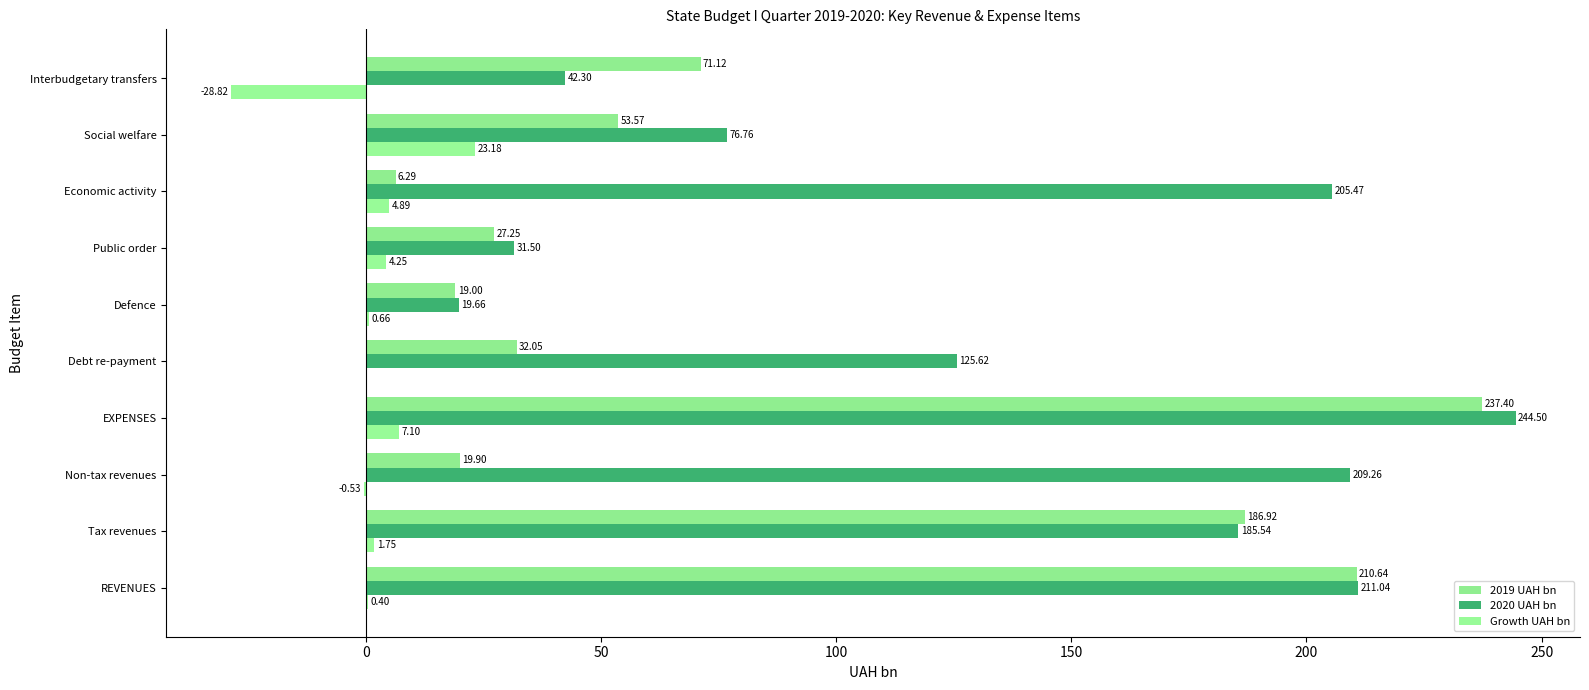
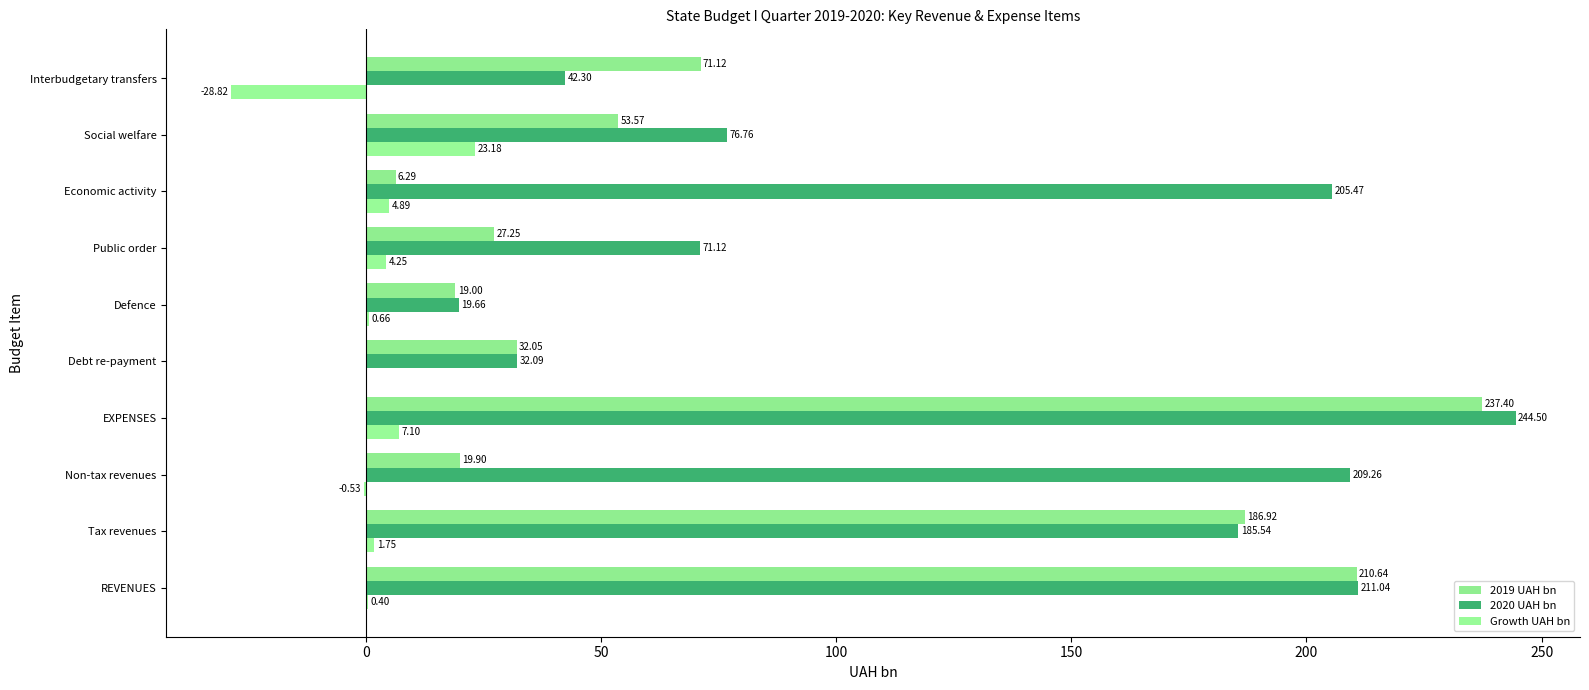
  {
    "2020 UAH bn": {
      "Interbudgetary transfers": 42.30,
      "Social welfare": 76.76,
      "Economic activity": 205.47,
-     "Public order": 31.50,
+     "Public order": 71.12,
      "Defence": 19.66,
-     "Debt re-payment": 125.62,
+     "Debt re-payment": 32.09,
      "EXPENSES": 244.50,
      "Non-tax revenues": 209.26,
      "Tax revenues": 185.54,
      "REVENUES": 211.04
    }
  }
